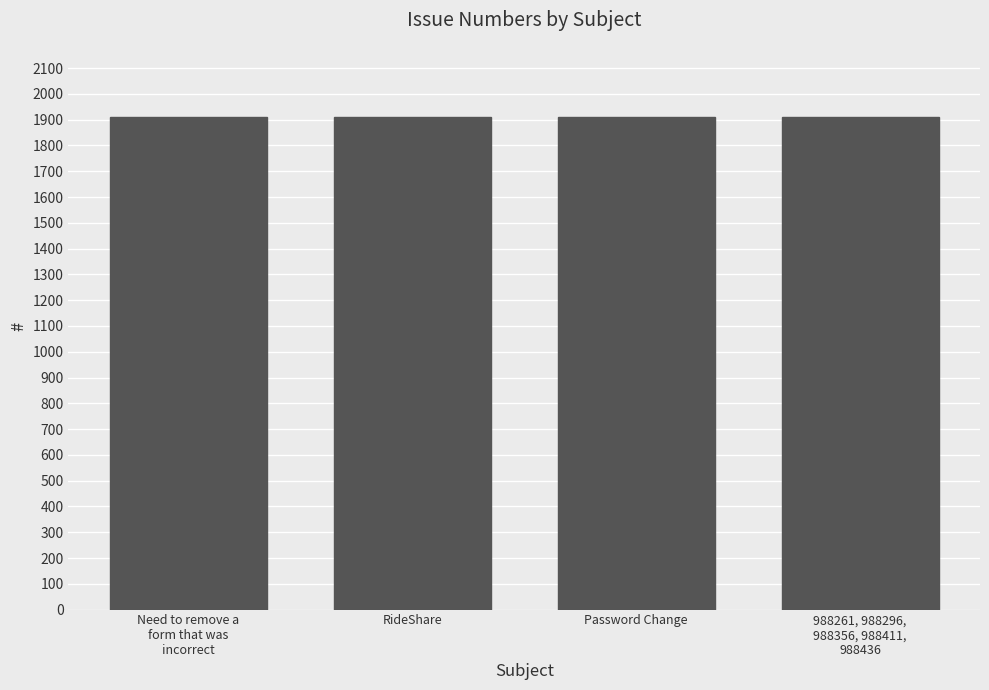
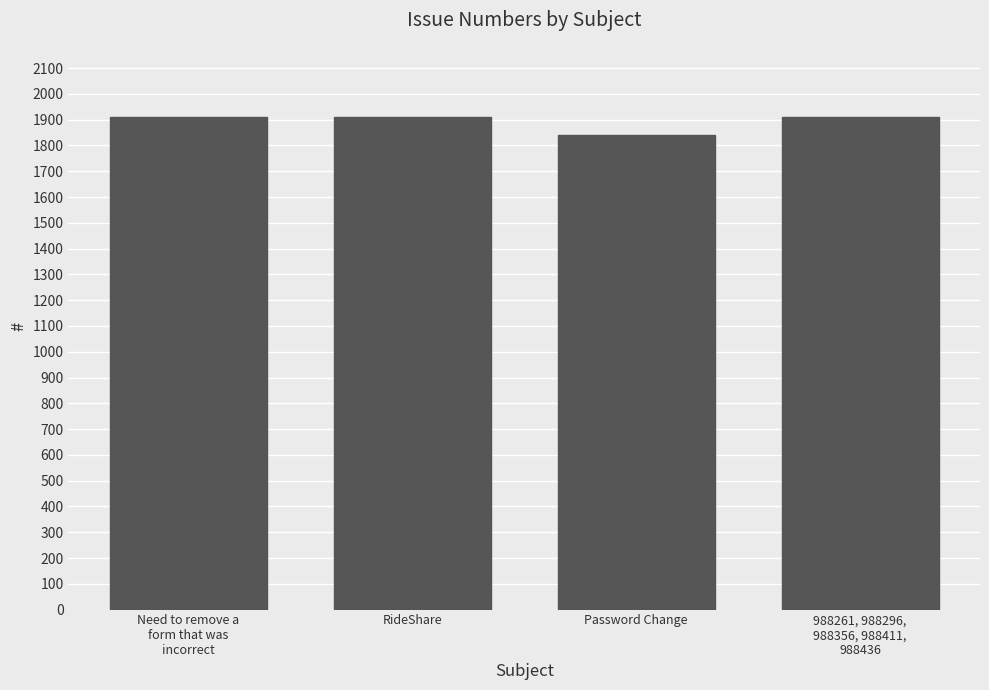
  {
    "Need to remove a form that was incorrect": 1910,
    "RideShare": 1910,
-   "Password Change": 1910,
+   "Password Change": 1840,
    "988261, 988296, 988356, 988411, 988436": 1910
  }
